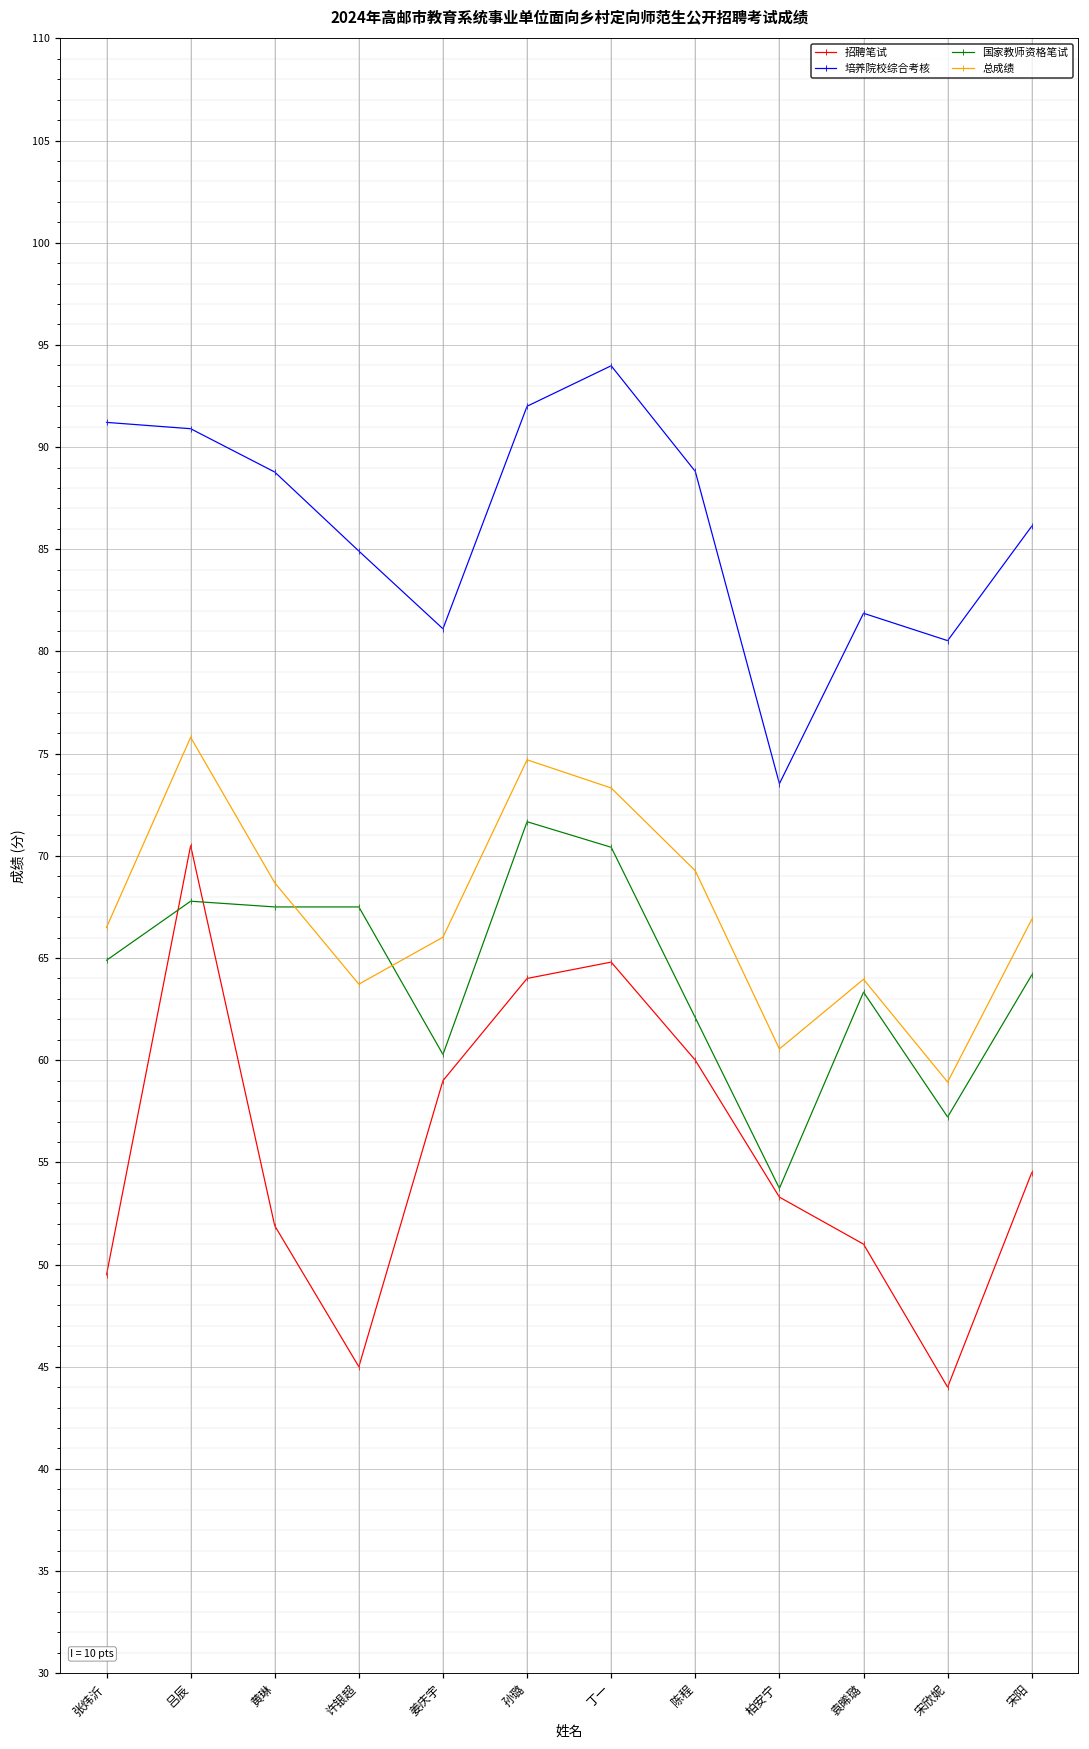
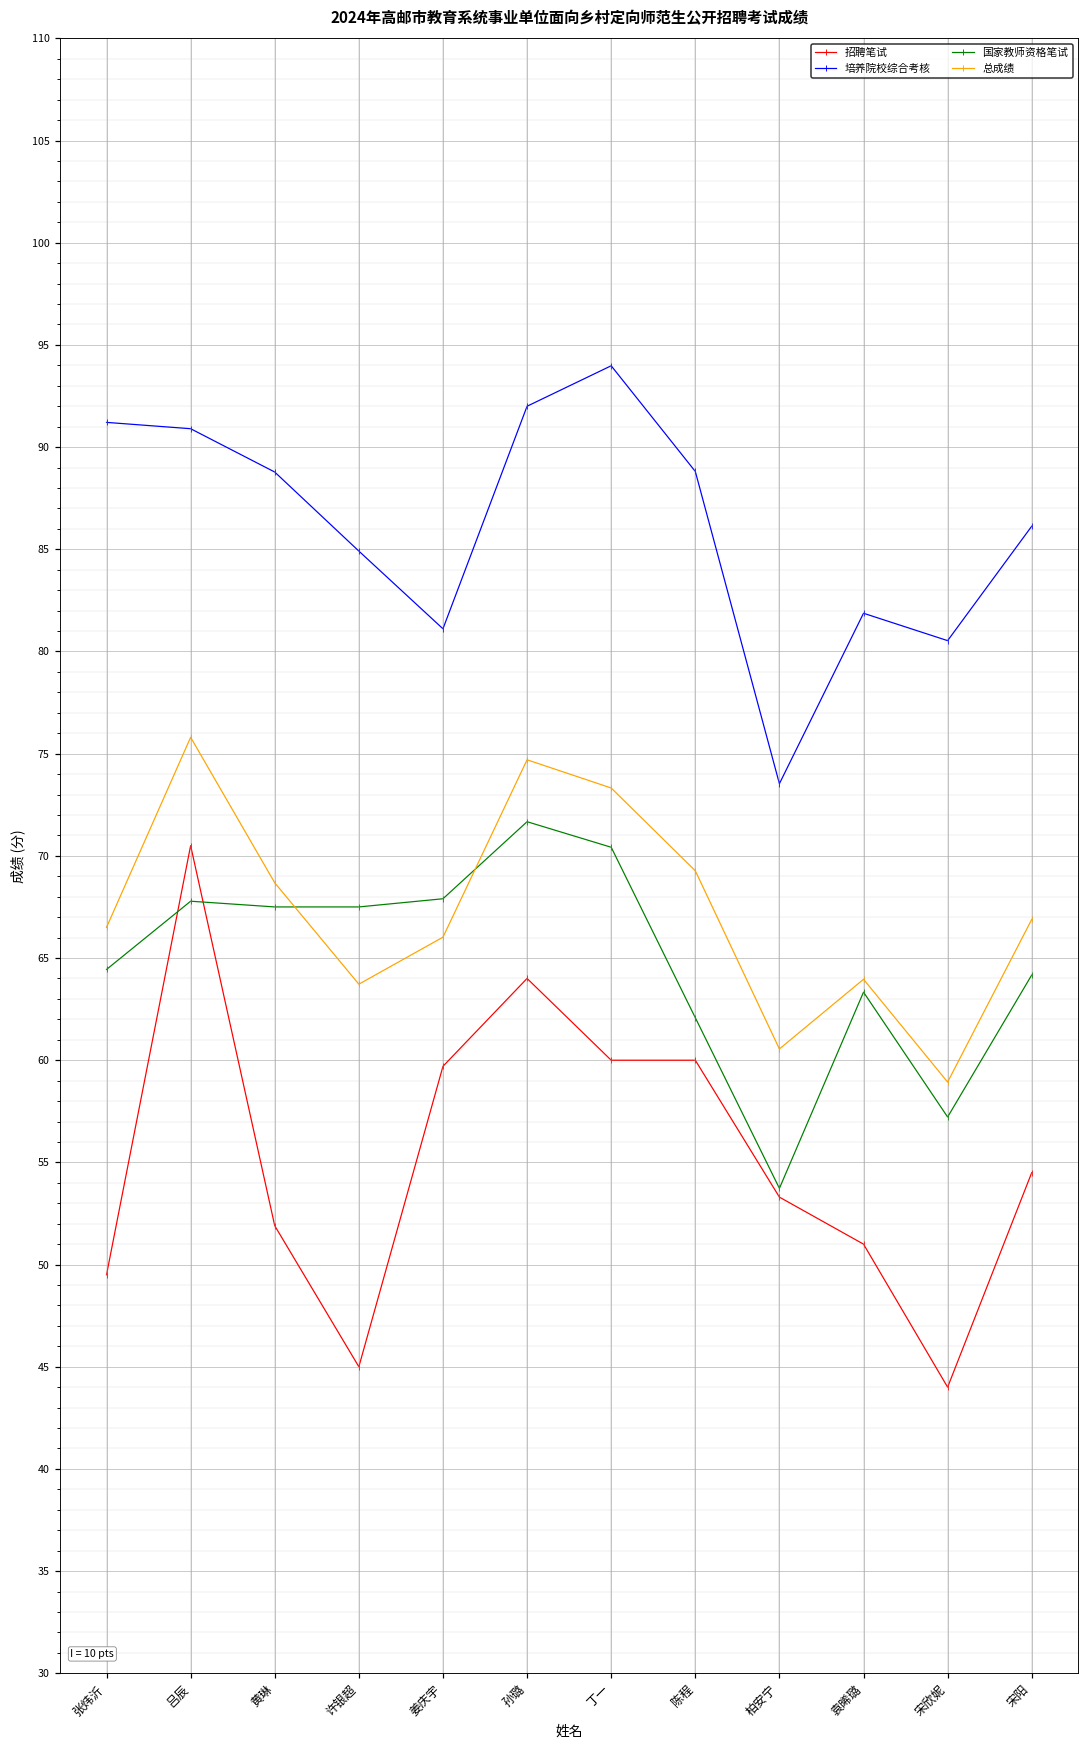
  {
    "招聘笔试": {
      "张炜沂": 49.5,
      "吕辰": 70.5,
      "黄琳": 51.9,
      "许银超": 45.0,
-     "姜庆宇": 59.0,
+     "姜庆宇": 59.7,
      "孙璐": 64.0,
-     "丁一": 64.8,
+     "丁一": 60.0,
      "陈程": 60.0,
      "柏安宁": 53.3,
      "袁晞璐": 51.0,
      "宋欣妮": 44.0,
      "宋阳": 54.5
    },
    "培养院校综合考核": {
      "张炜沂": 91.2,
      "吕辰": 90.9,
      "黄琳": 88.8,
      "许银超": 84.9,
      "姜庆宇": 81.1,
      "孙璐": 92.0,
      "丁一": 94.0,
      "陈程": 88.8,
      "柏安宁": 73.5,
      "袁晞璐": 81.9,
      "宋欣妮": 80.5,
      "宋阳": 86.1
    },
    "国家教师资格笔试": {
-     "张炜沂": 64.9,
+     "张炜沂": 64.4,
      "吕辰": 67.8,
      "黄琳": 67.5,
      "许银超": 67.5,
-     "姜庆宇": 60.3,
+     "姜庆宇": 67.9,
      "孙璐": 71.7,
      "丁一": 70.4,
      "陈程": 62.1,
      "柏安宁": 53.7,
      "袁晞璐": 63.3,
      "宋欣妮": 57.2,
      "宋阳": 64.2
    },
    "总成绩": {
      "张炜沂": 66.5,
      "吕辰": 75.8,
      "黄琳": 68.7,
      "许银超": 63.7,
      "姜庆宇": 66.0,
      "孙璐": 74.7,
      "丁一": 73.3,
      "陈程": 69.3,
      "柏安宁": 60.6,
      "袁晞璐": 64.0,
      "宋欣妮": 58.9,
      "宋阳": 66.9
    }
  }
